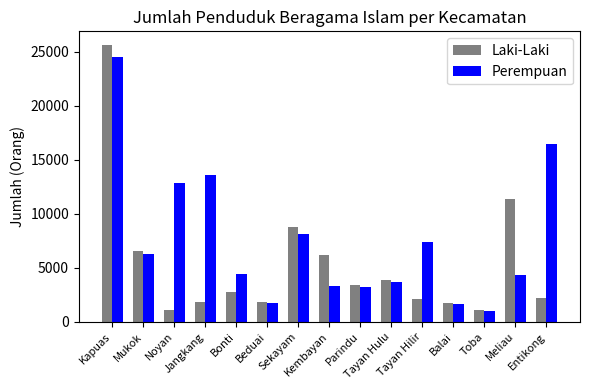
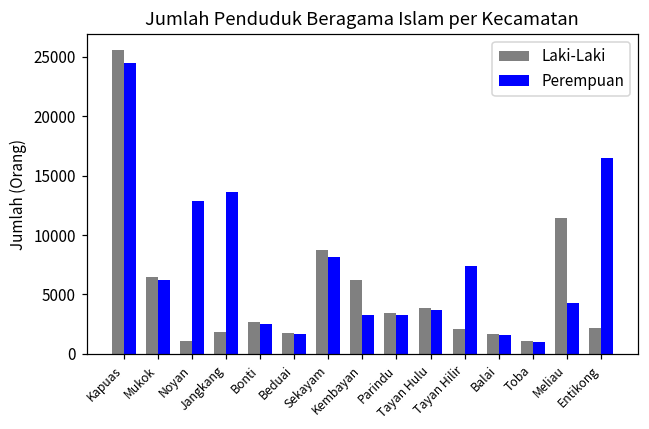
  {
    "Laki-Laki": {
      "Kapuas": 25600,
      "Mukok": 6500,
      "Noyan": 1100,
      "Jangkang": 1800,
      "Bonti": 2700,
      "Beduai": 1800,
      "Sekayam": 8800,
      "Kembayan": 6200,
      "Parindu": 3400,
      "Tayan Hulu": 3800,
      "Tayan Hilir": 2100,
      "Balai": 1700,
      "Toba": 1100,
      "Meliau": 11400,
      "Entikong": 2200
    },
    "Perempuan": {
      "Kapuas": 24500,
      "Mukok": 6300,
      "Noyan": 12900,
      "Jangkang": 13600,
-     "Bonti": 4400,
+     "Bonti": 2500,
      "Beduai": 1700,
      "Sekayam": 8100,
      "Kembayan": 3300,
      "Parindu": 3300,
      "Tayan Hulu": 3700,
      "Tayan Hilir": 7400,
      "Balai": 1600,
      "Toba": 1000,
      "Meliau": 4300,
      "Entikong": 16500
    }
  }
